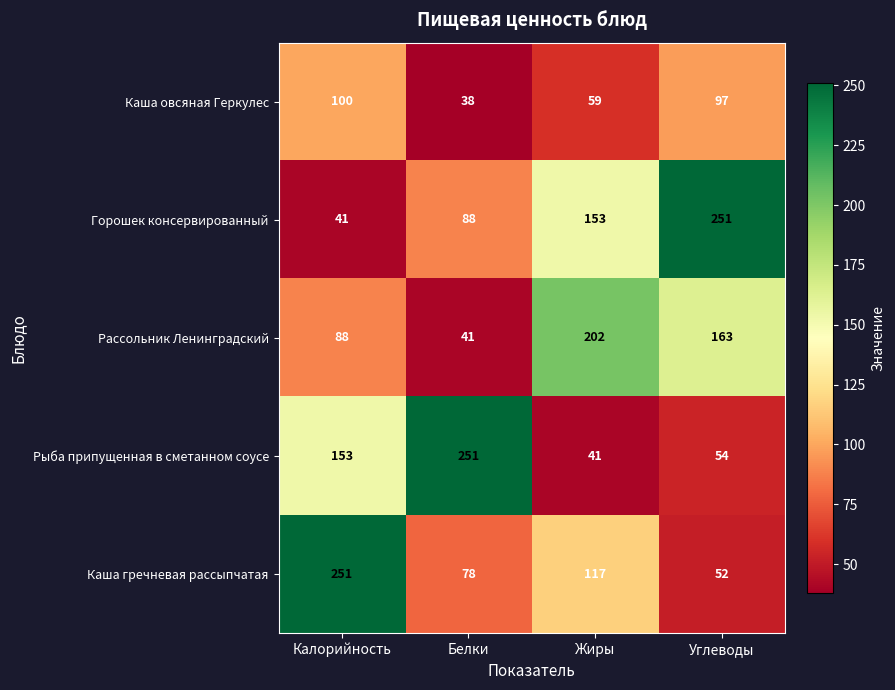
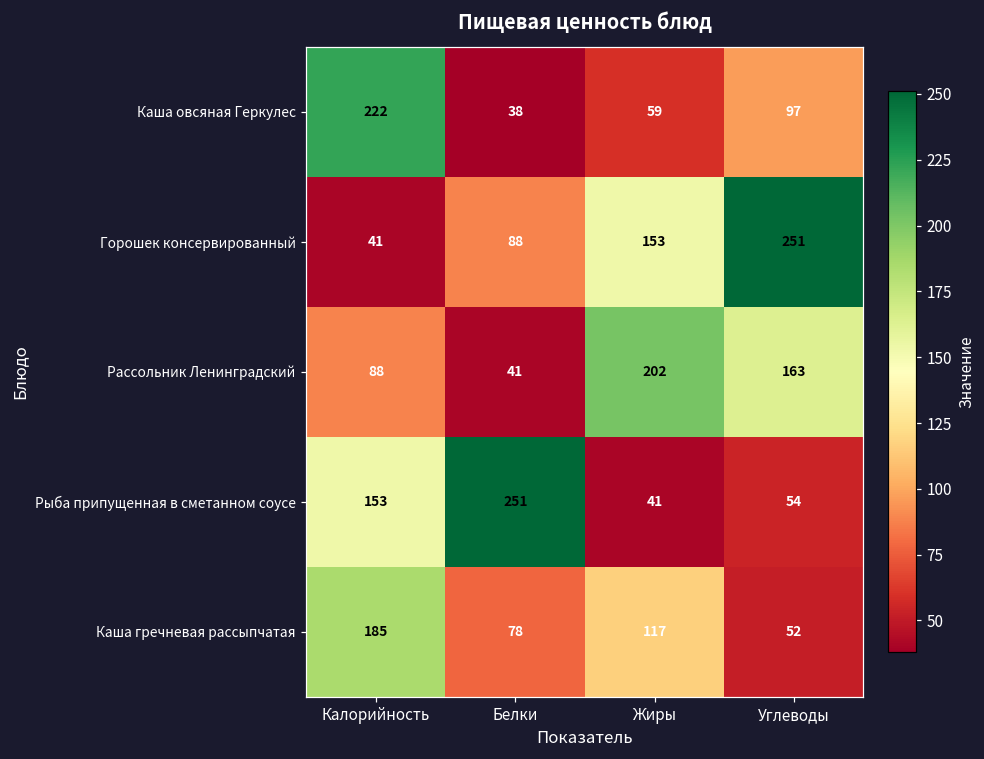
  {
    "Каша овсяная Геркулес": {
-     "Калорийность": 100,
+     "Калорийность": 222,
      "Белки": 38,
      "Жиры": 59,
      "Углеводы": 97
    },
    "Горошек консервированный": {
      "Калорийность": 41,
      "Белки": 88,
      "Жиры": 153,
      "Углеводы": 251
    },
    "Рассольник Ленинградский": {
      "Калорийность": 88,
      "Белки": 41,
      "Жиры": 202,
      "Углеводы": 163
    },
    "Рыба припущенная в сметанном соусе": {
      "Калорийность": 153,
      "Белки": 251,
      "Жиры": 41,
      "Углеводы": 54
    },
    "Каша гречневая рассыпчатая": {
-     "Калорийность": 251,
+     "Калорийность": 185,
      "Белки": 78,
      "Жиры": 117,
      "Углеводы": 52
    }
  }
